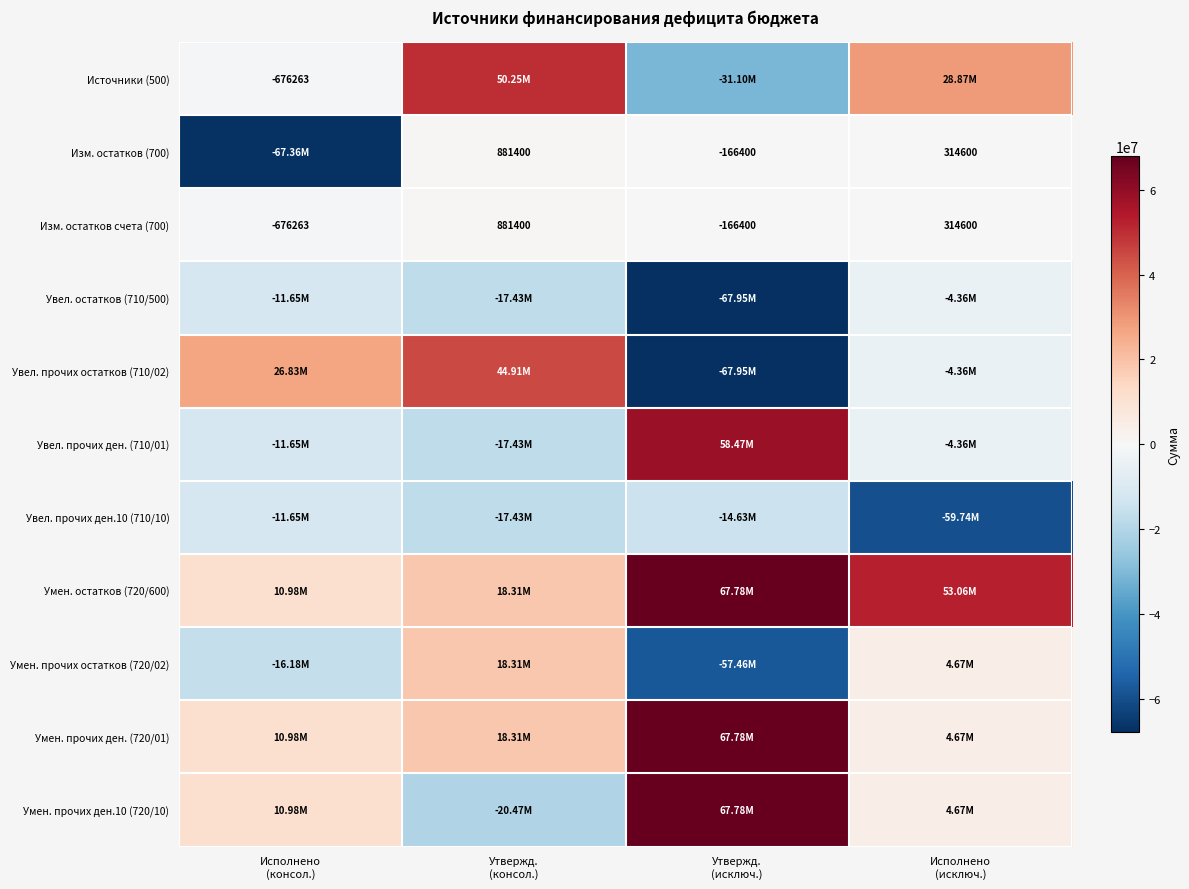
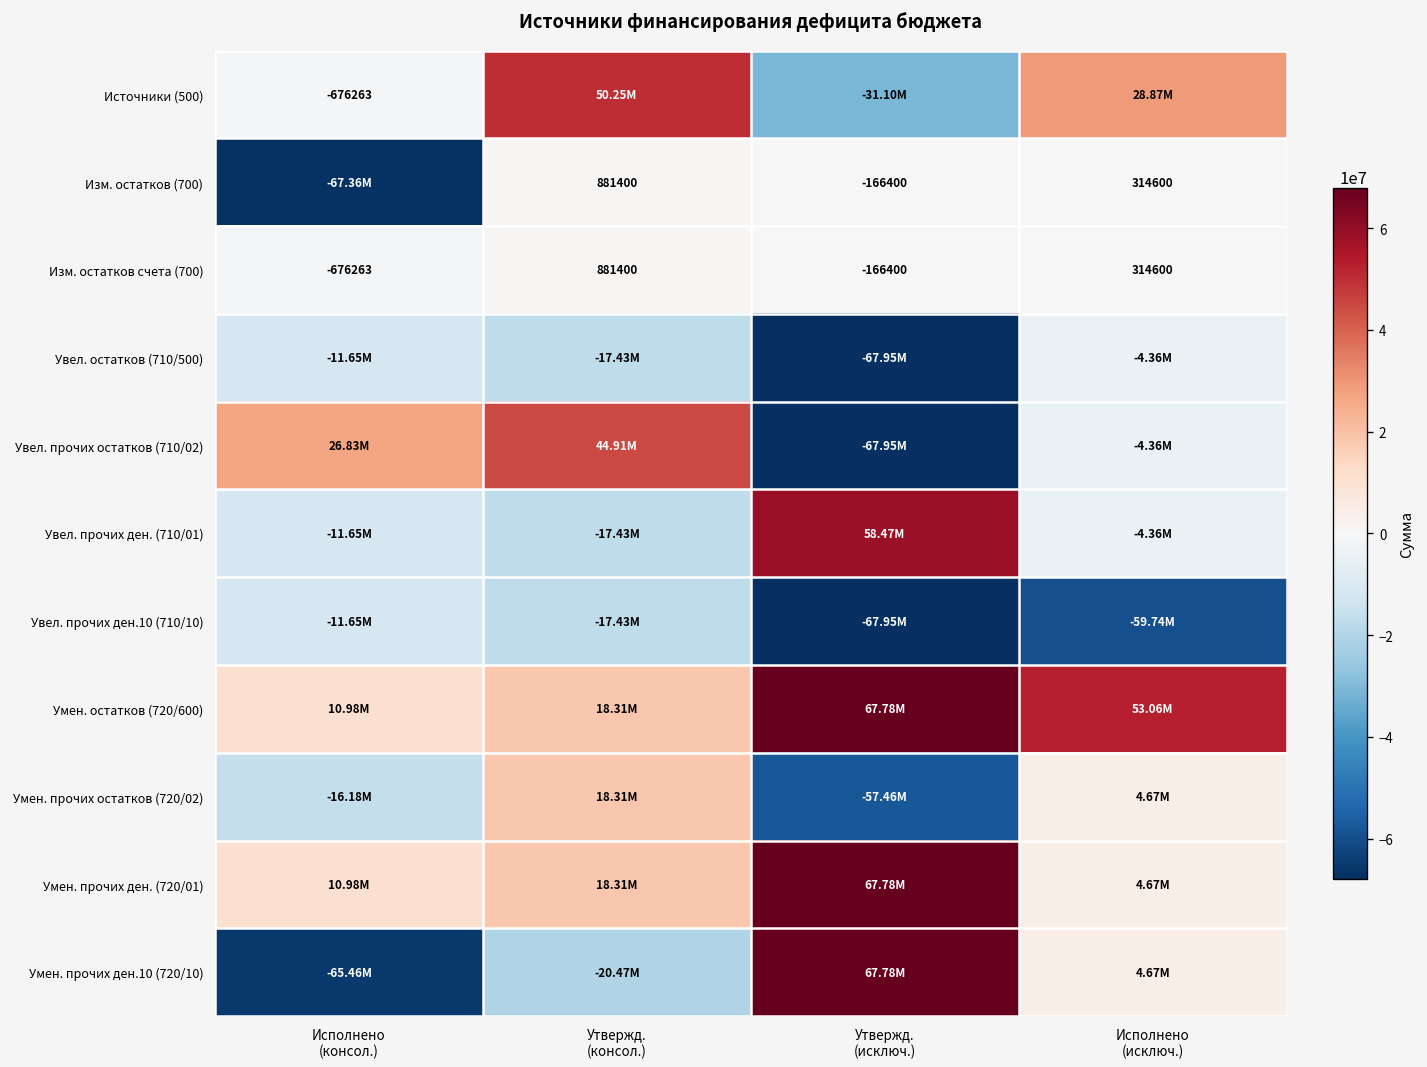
  {
    "Источники (500)": {
      "Исполнено (консол.)": "-676263",
      "Утвержд. (консол.)": "50.25M",
      "Утвержд. (исключ.)": "-31.10M",
      "Исполнено (исключ.)": "28.87M"
    },
    "Изм. остатков (700)": {
      "Исполнено (консол.)": "-67.36M",
      "Утвержд. (консол.)": "881400",
      "Утвержд. (исключ.)": "-166400",
      "Исполнено (исключ.)": "314600"
    },
    "Изм. остатков счета (700)": {
      "Исполнено (консол.)": "-676263",
      "Утвержд. (консол.)": "881400",
      "Утвержд. (исключ.)": "-166400",
      "Исполнено (исключ.)": "314600"
    },
    "Увел. остатков (710/500)": {
      "Исполнено (консол.)": "-11.65M",
      "Утвержд. (консол.)": "-17.43M",
      "Утвержд. (исключ.)": "-67.95M",
      "Исполнено (исключ.)": "-4.36M"
    },
    "Увел. прочих остатков (710/02)": {
      "Исполнено (консол.)": "26.83M",
      "Утвержд. (консол.)": "44.91M",
      "Утвержд. (исключ.)": "-67.95M",
      "Исполнено (исключ.)": "-4.36M"
    },
    "Увел. прочих ден. (710/01)": {
      "Исполнено (консол.)": "-11.65M",
      "Утвержд. (консол.)": "-17.43M",
      "Утвержд. (исключ.)": "58.47M",
      "Исполнено (исключ.)": "-4.36M"
    },
    "Увел. прочих ден.10 (710/10)": {
      "Исполнено (консол.)": "-11.65M",
      "Утвержд. (консол.)": "-17.43M",
-     "Утвержд. (исключ.)": "-14.63M",
+     "Утвержд. (исключ.)": "-67.95M",
      "Исполнено (исключ.)": "-59.74M"
    },
    "Умен. остатков (720/600)": {
      "Исполнено (консол.)": "10.98M",
      "Утвержд. (консол.)": "18.31M",
      "Утвержд. (исключ.)": "67.78M",
      "Исполнено (исключ.)": "53.06M"
    },
    "Умен. прочих остатков (720/02)": {
      "Исполнено (консол.)": "-16.18M",
      "Утвержд. (консол.)": "18.31M",
      "Утвержд. (исключ.)": "-57.46M",
      "Исполнено (исключ.)": "4.67M"
    },
    "Умен. прочих ден. (720/01)": {
      "Исполнено (консол.)": "10.98M",
      "Утвержд. (консол.)": "18.31M",
      "Утвержд. (исключ.)": "67.78M",
      "Исполнено (исключ.)": "4.67M"
    },
    "Умен. прочих ден.10 (720/10)": {
-     "Исполнено (консол.)": "10.98M",
+     "Исполнено (консол.)": "-65.46M",
      "Утвержд. (консол.)": "-20.47M",
      "Утвержд. (исключ.)": "67.78M",
      "Исполнено (исключ.)": "4.67M"
    }
  }
